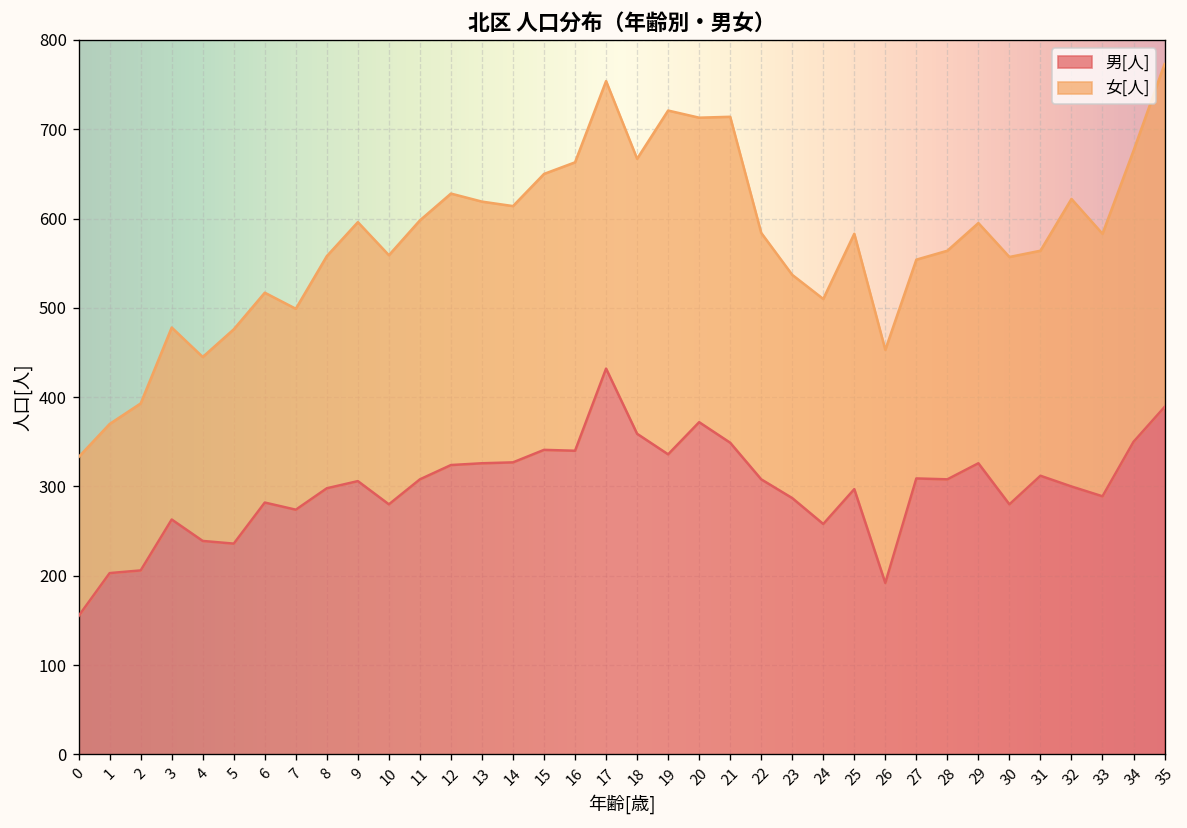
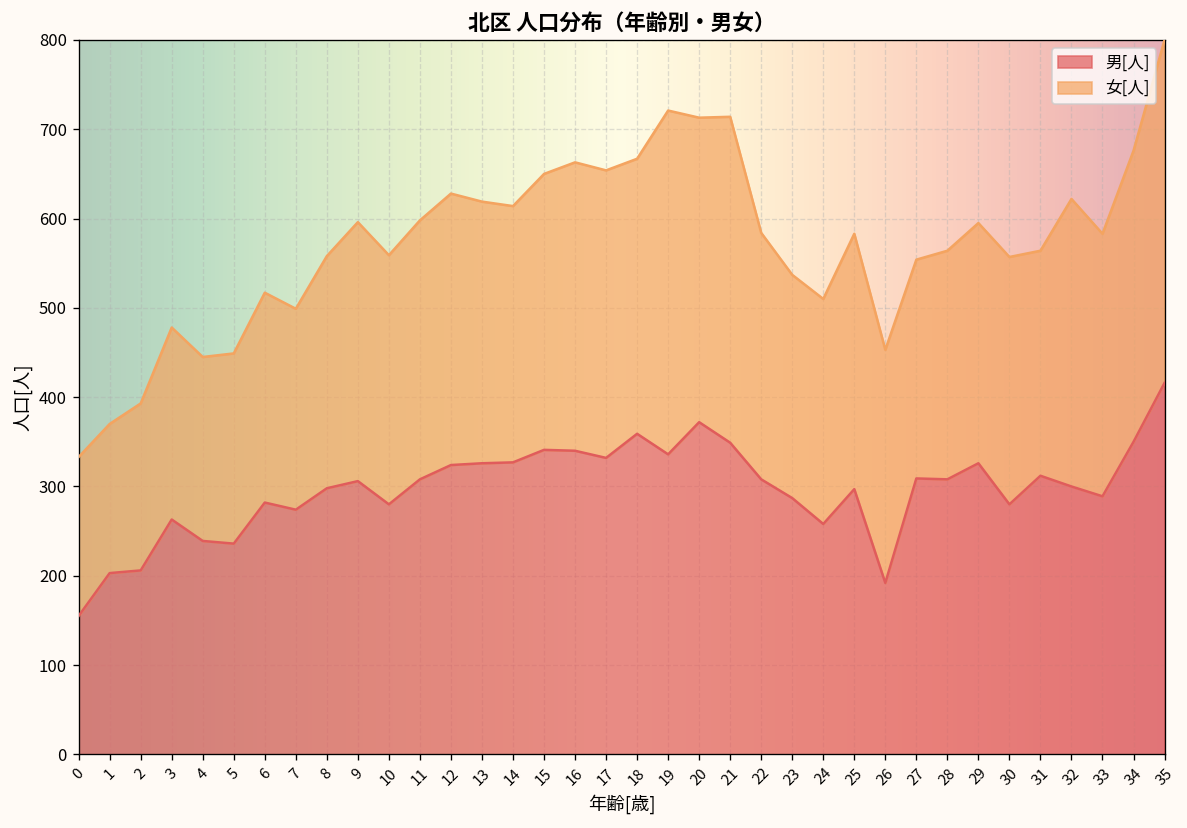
  {
    "男[人]": {
      "0": 160,
      "1": 200,
      "2": 210,
      "3": 260,
      "4": 240,
      "5": 240,
      "6": 280,
      "7": 270,
      "8": 300,
      "9": 310,
      "10": 280,
      "11": 310,
      "12": 320,
      "13": 330,
      "14": 330,
      "15": 340,
      "16": 340,
-     "17": 430,
+     "17": 330,
      "18": 360,
      "19": 340,
      "20": 370,
      "21": 350,
      "22": 310,
      "23": 290,
      "24": 260,
      "25": 300,
      "26": 190,
      "27": 310,
      "28": 310,
      "29": 330,
      "30": 280,
      "31": 310,
      "32": 300,
      "33": 290,
      "34": 350,
-     "35": 390
+     "35": 420
    },
    "女[人]": {
      "0": 180,
      "1": 170,
      "2": 190,
      "3": 220,
      "4": 210,
-     "5": 240,
+     "5": 210,
      "6": 240,
      "7": 230,
      "8": 260,
      "9": 290,
      "10": 280,
      "11": 290,
      "12": 300,
      "13": 290,
      "14": 290,
      "15": 310,
      "16": 320,
      "17": 320,
      "18": 310,
      "19": 390,
      "20": 340,
      "21": 370,
      "22": 280,
      "23": 250,
      "24": 250,
      "25": 290,
      "26": 260,
      "27": 250,
      "28": 260,
      "29": 270,
      "30": 280,
      "31": 250,
      "32": 320,
      "33": 290,
      "34": 330,
      "35": 380
    }
  }
